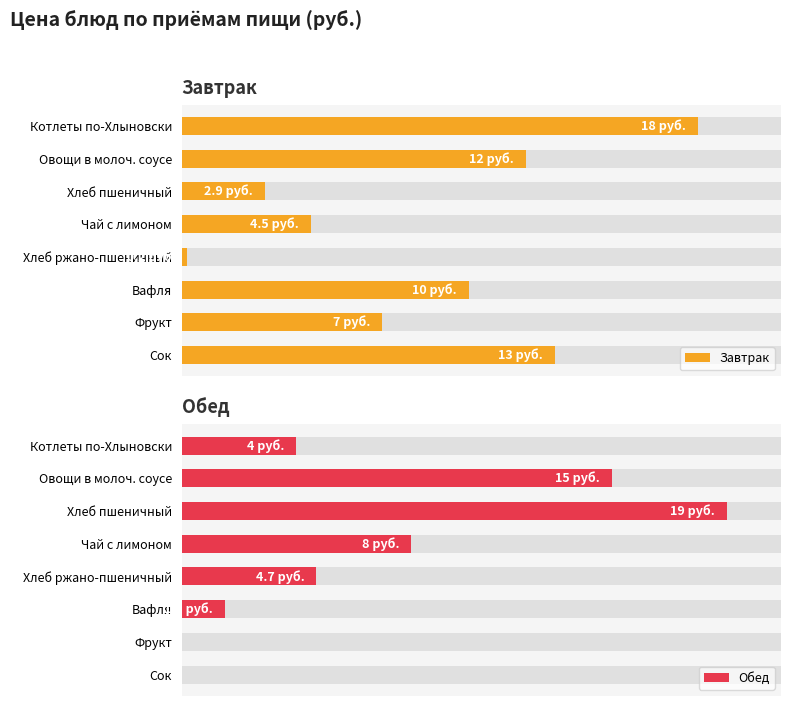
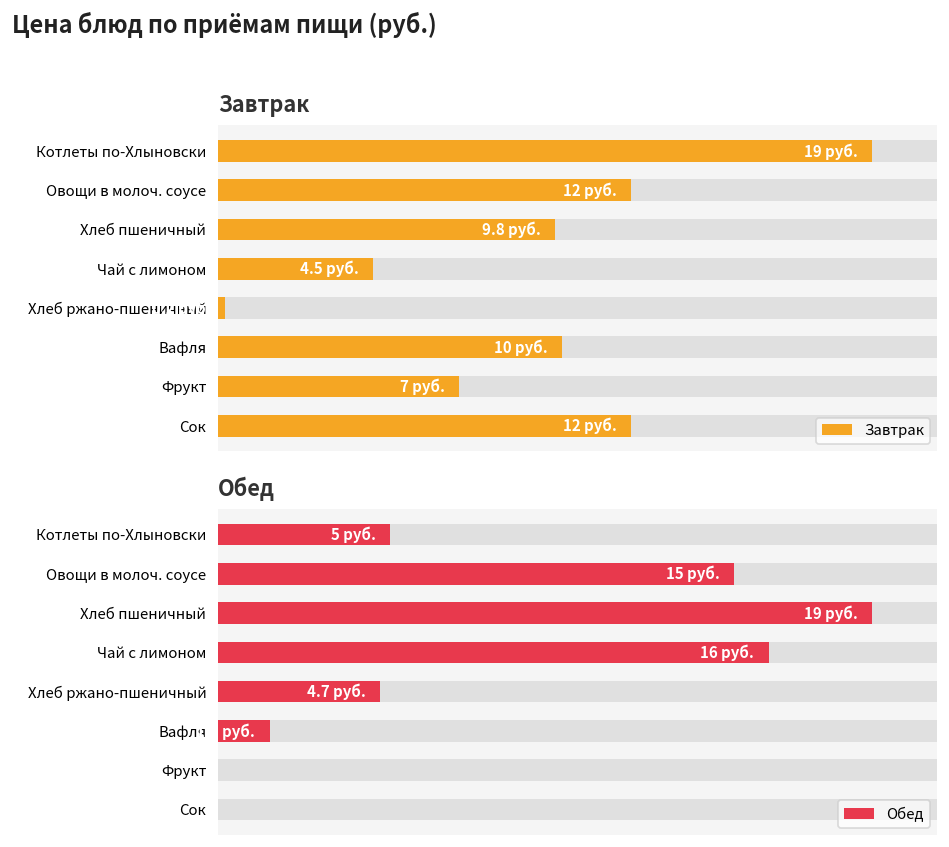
  {
    "Завтрак": {
      "Завтрак": {
-       "Котлеты по-Хлыновски": 18,
-       "Хлеб пшеничный": 2.9,
-       "Сок": 13
+       "Котлеты по-Хлыновски": 19,
+       "Хлеб пшеничный": 9.8,
+       "Сок": 12
      }
    },
    "Обед": {
      "Обед": {
-       "Котлеты по-Хлыновски": 4,
-       "Чай с лимоном": 8
+       "Котлеты по-Хлыновски": 5,
+       "Чай с лимоном": 16
      }
    }
  }
